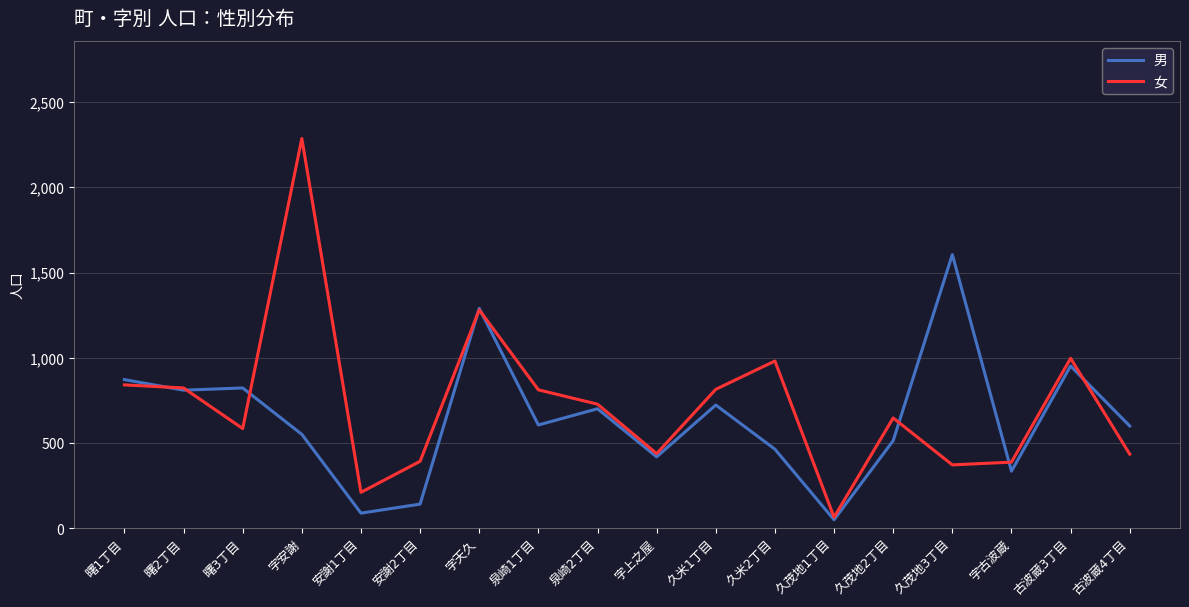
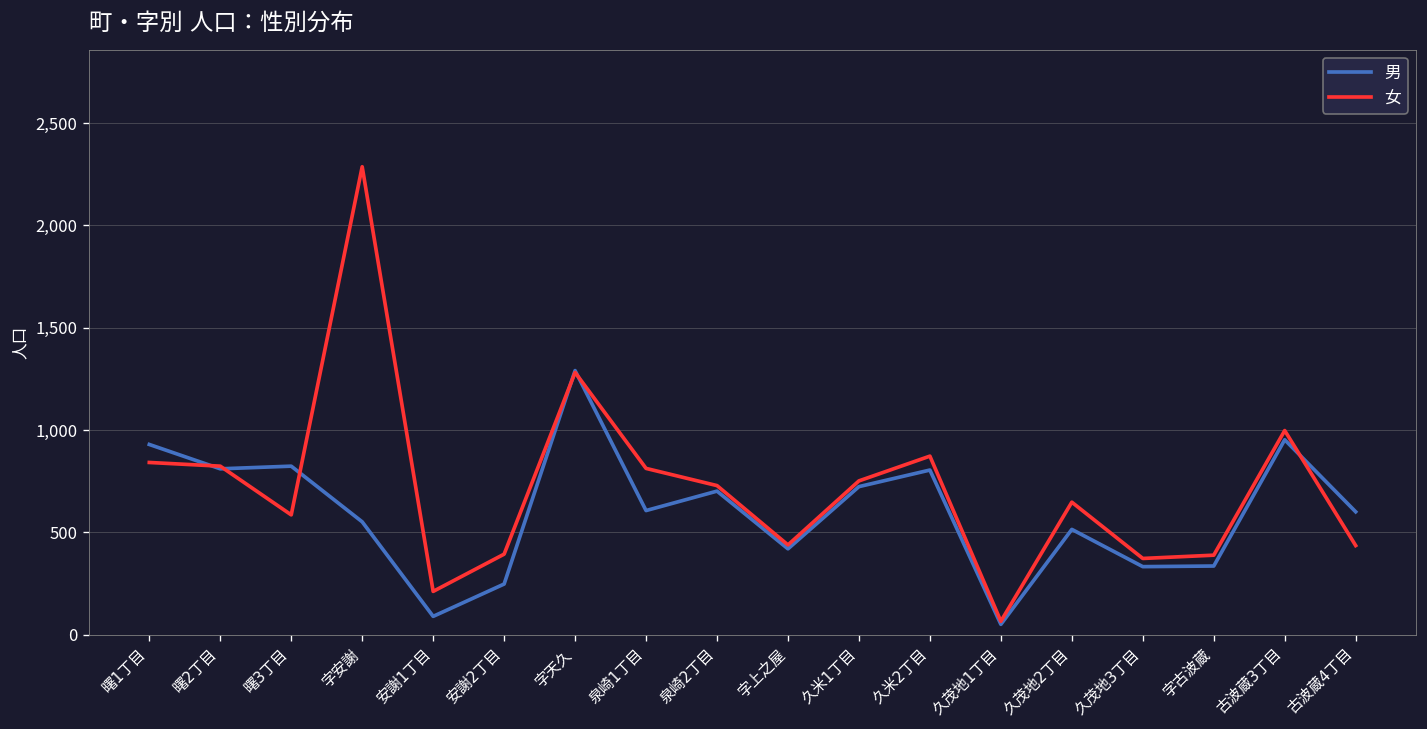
  {
    "男": {
-     "曙1丁目": "870",
+     "曙1丁目": "930",
      "曙3丁目": "820",
      "字安謝": "550",
      "安謝1丁目": "90",
-     "安謝2丁目": "140",
+     "安謝2丁目": "250",
      "泉崎1丁目": "610",
      "泉崎2丁目": "700",
      "字上之屋": "420",
      "久米1丁目": "720",
-     "久米2丁目": "460",
+     "久米2丁目": "800",
      "久茂地1丁目": "50",
      "久茂地2丁目": "510",
-     "久茂地3丁目": "1,610",
+     "久茂地3丁目": "330",
      "字古波蔵": "340",
      "古波蔵3丁目": "950",
      "古波蔵4丁目": "600"
    },
    "女": {
      "曙1丁目": "840",
      "曙3丁目": "590",
      "字安謝": "2,290",
      "安謝1丁目": "210",
      "安謝2丁目": "390",
      "泉崎1丁目": "810",
      "泉崎2丁目": "730",
      "字上之屋": "440",
-     "久米1丁目": "820",
-     "久米2丁目": "980",
+     "久米1丁目": "750",
+     "久米2丁目": "870",
      "久茂地1丁目": "70",
      "久茂地2丁目": "650",
      "久茂地3丁目": "370",
      "字古波蔵": "390",
      "古波蔵3丁目": "1,000",
      "古波蔵4丁目": "440"
    }
  }
